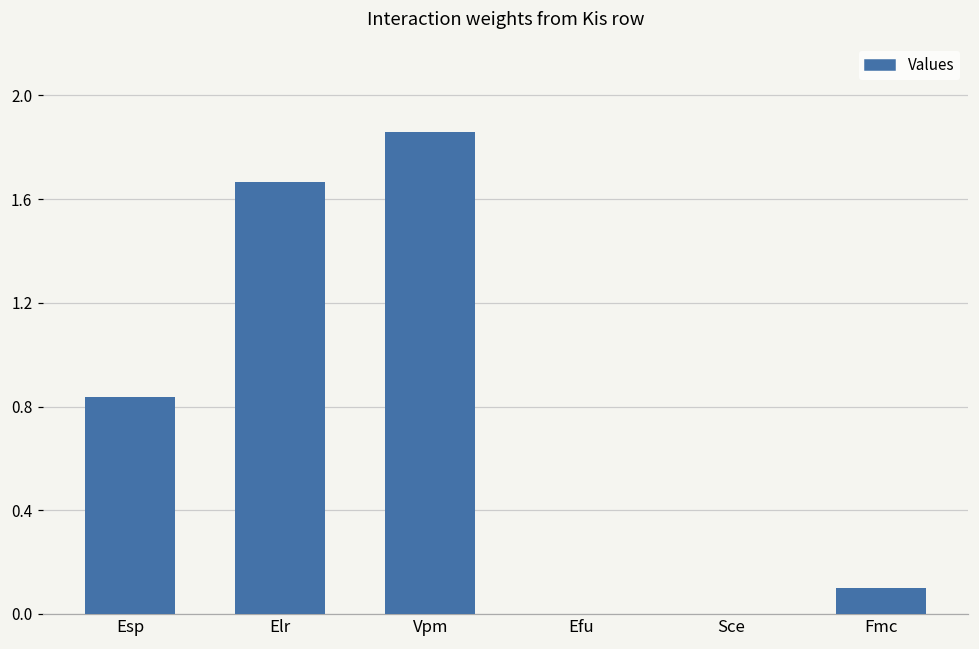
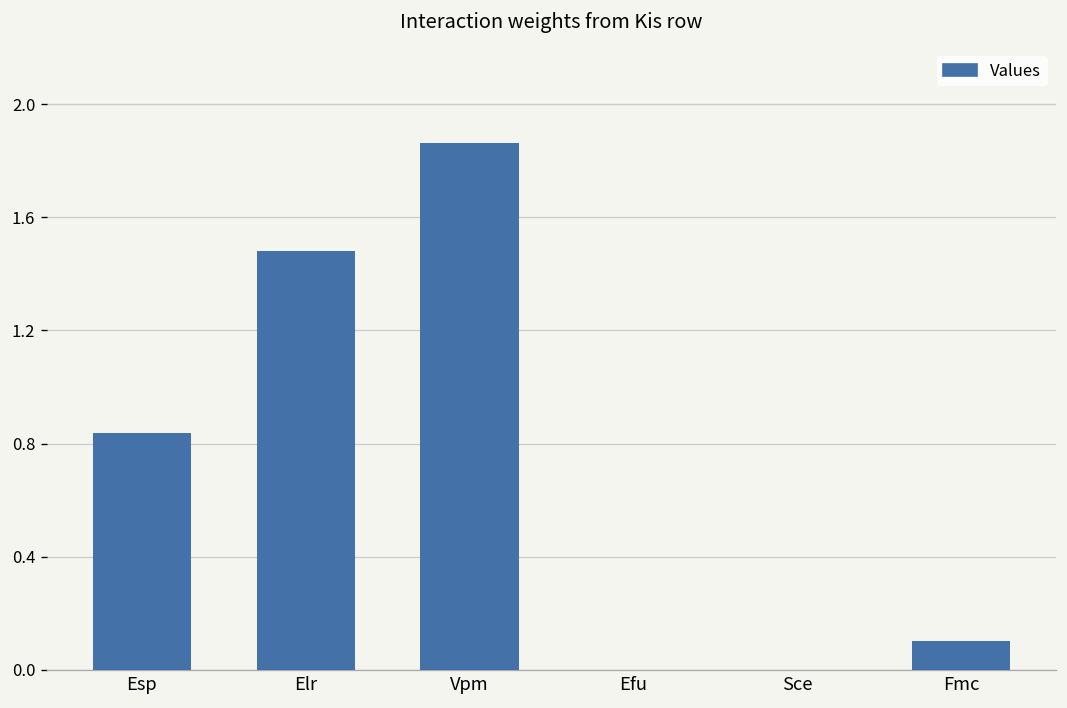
  {
    "Esp": 0.84,
-   "Elr": 1.67,
+   "Elr": 1.48,
    "Vpm": 1.86,
    "Efu": 0.00,
    "Sce": 0.00,
    "Fmc": 0.10
  }
